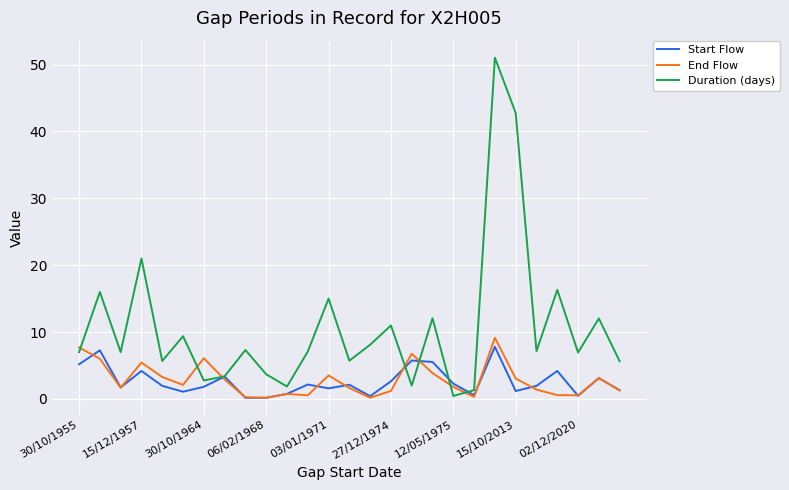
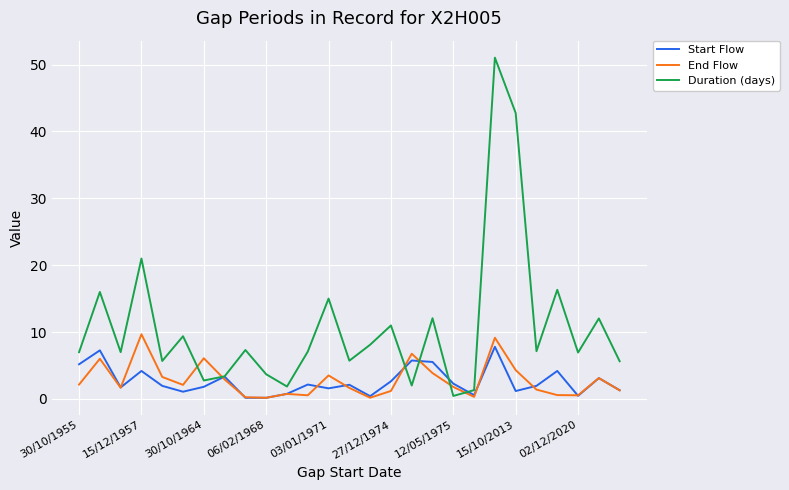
  {
    "Start Flow": {
      "30/10/1955": 5,
      "15/12/1957": 4,
      "30/10/1964": 2,
      "03/01/1971": 2,
      "27/12/1974": 3,
      "12/05/1975": 2,
      "15/10/2013": 1
    },
    "End Flow": {
-     "30/10/1955": 8,
-     "15/12/1957": 5,
+     "30/10/1955": 2,
+     "15/12/1957": 10,
      "30/10/1964": 6,
      "03/01/1971": 4,
      "27/12/1974": 1,
      "12/05/1975": 2,
-     "15/10/2013": 3
+     "15/10/2013": 4
    },
    "Duration (days)": {
      "30/10/1955": 7,
      "15/12/1957": 21,
      "30/10/1964": 3,
      "06/02/1968": 4,
      "03/01/1971": 15,
      "27/12/1974": 11,
      "12/05/1975": 0,
      "15/10/2013": 43,
      "02/12/2020": 7
    }
  }
